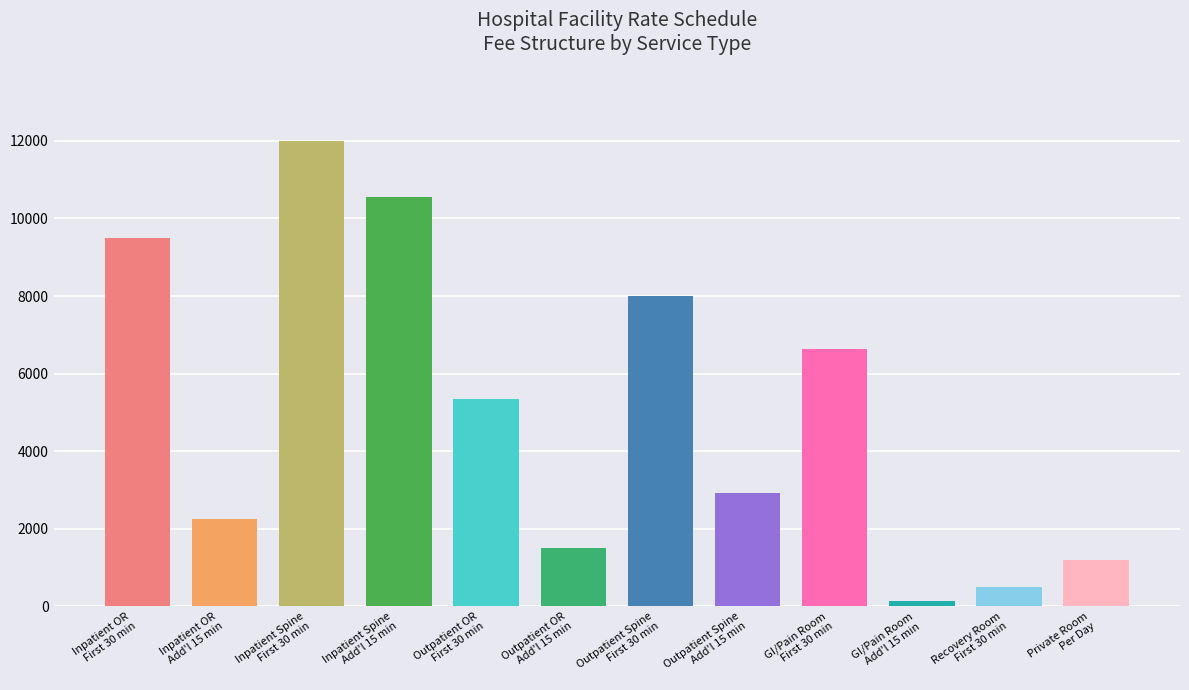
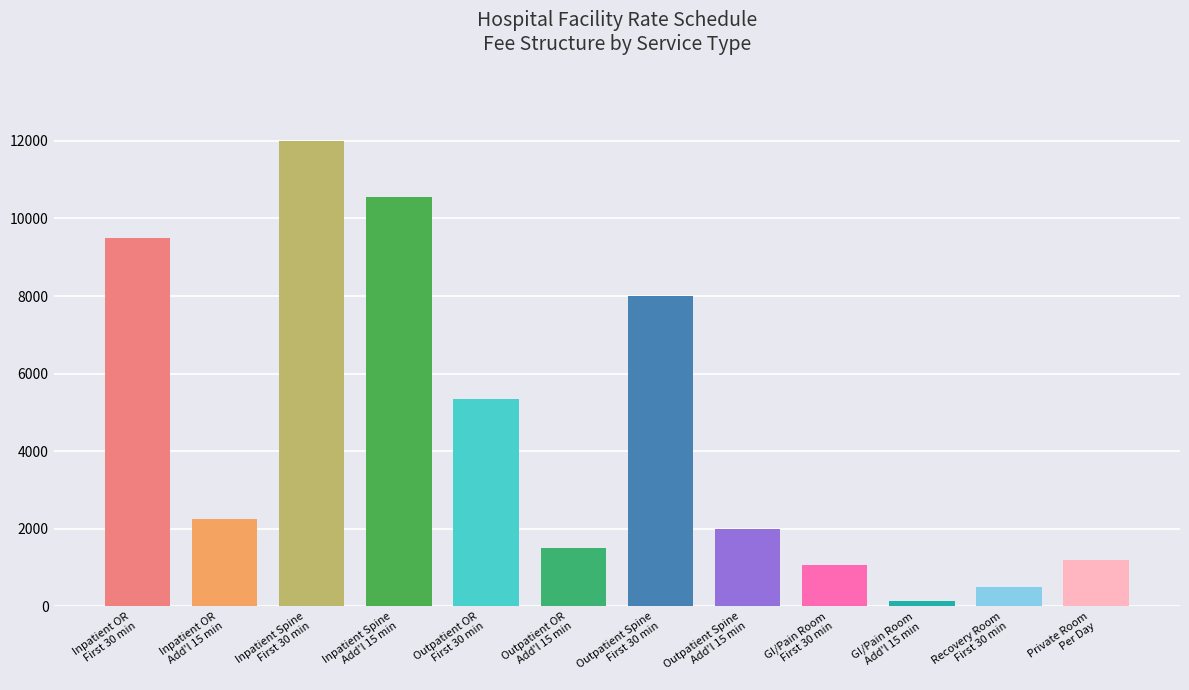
  {
    "Inpatient OR First 30 min": 9500,
    "Inpatient OR Add'l 15 min": 2300,
    "Inpatient Spine First 30 min": 12000,
    "Inpatient Spine Add'l 15 min": 10600,
    "Outpatient OR First 30 min": 5300,
    "Outpatient OR Add'l 15 min": 1500,
    "Outpatient Spine First 30 min": 8000,
-   "Outpatient Spine Add'l 15 min": 2900,
-   "GI/Pain Room First 30 min": 6600,
+   "Outpatient Spine Add'l 15 min": 2000,
+   "GI/Pain Room First 30 min": 1100,
    "GI/Pain Room Add'l 15 min": 100,
    "Recovery Room First 30 min": 500,
    "Private Room Per Day": 1200
  }
